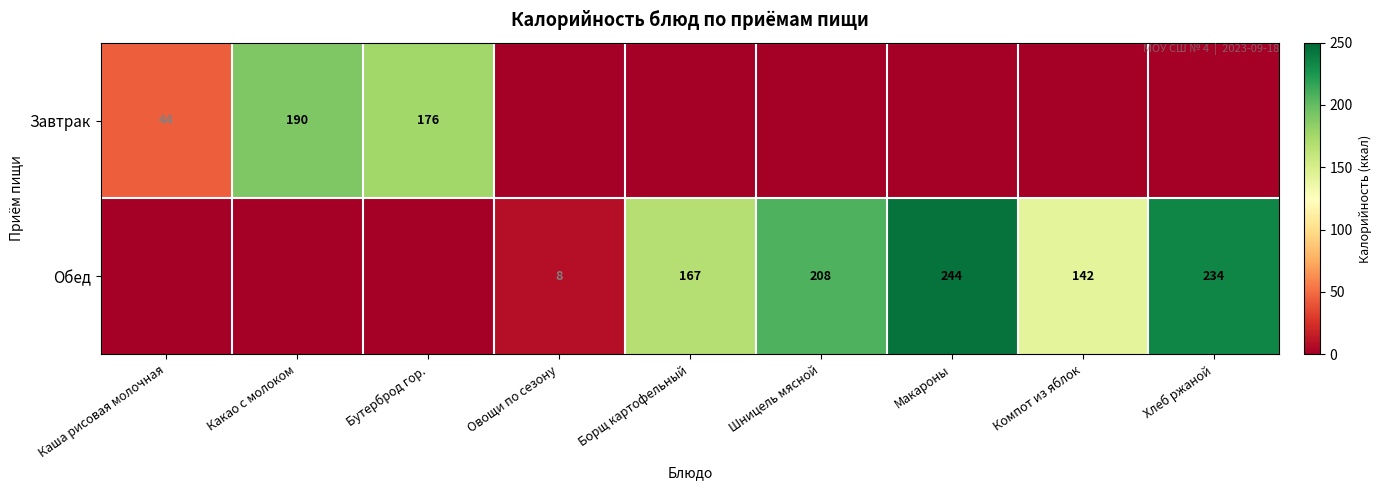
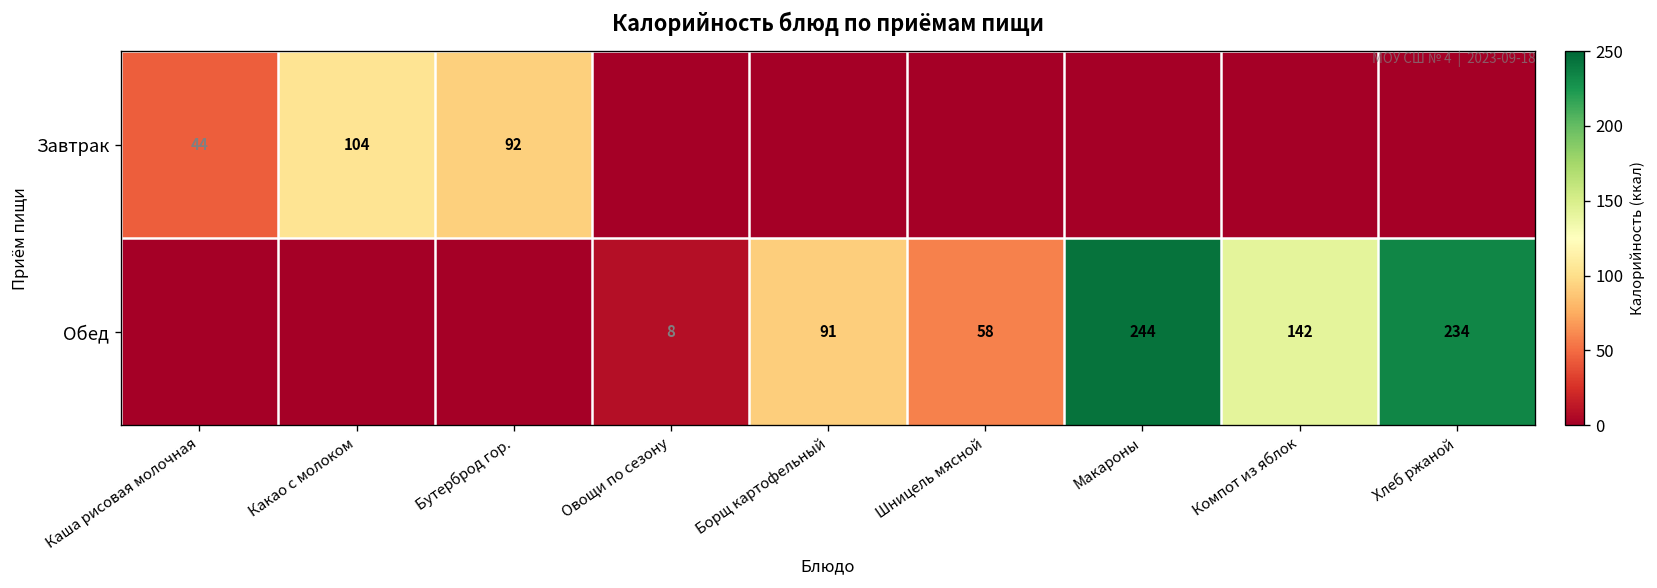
  {
    "Завтрак": {
      "Каша рисовая молочная": 44,
-     "Какао с молоком": 190,
-     "Бутерброд гор.": 176
+     "Какао с молоком": 104,
+     "Бутерброд гор.": 92
    },
    "Обед": {
      "Овощи по сезону": 8,
-     "Борщ картофельный": 167,
-     "Шницель мясной": 208,
+     "Борщ картофельный": 91,
+     "Шницель мясной": 58,
      "Макароны": 244,
      "Компот из яблок": 142,
      "Хлеб ржаной": 234
    }
  }
